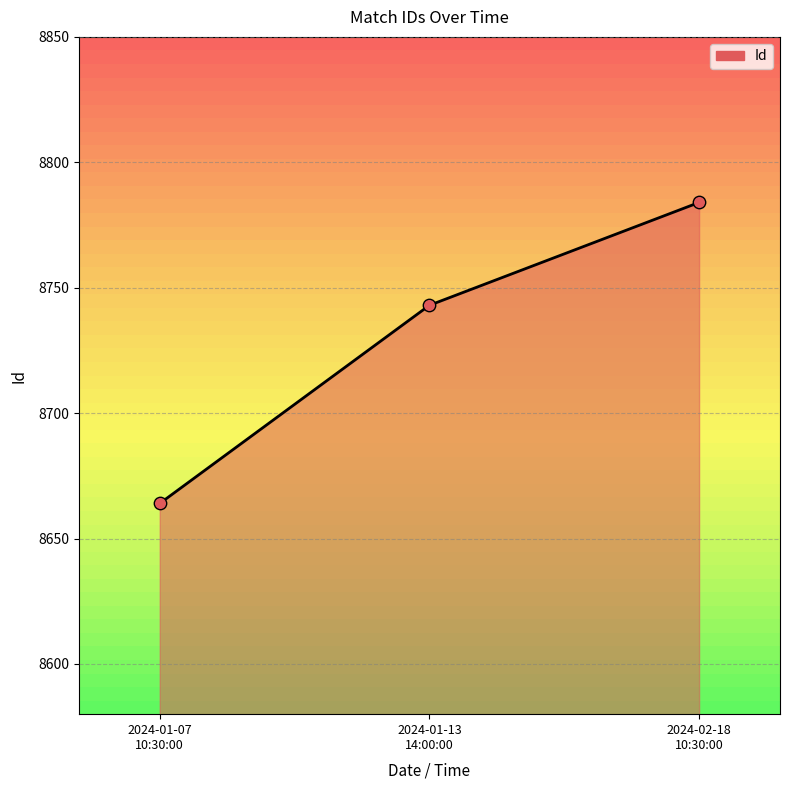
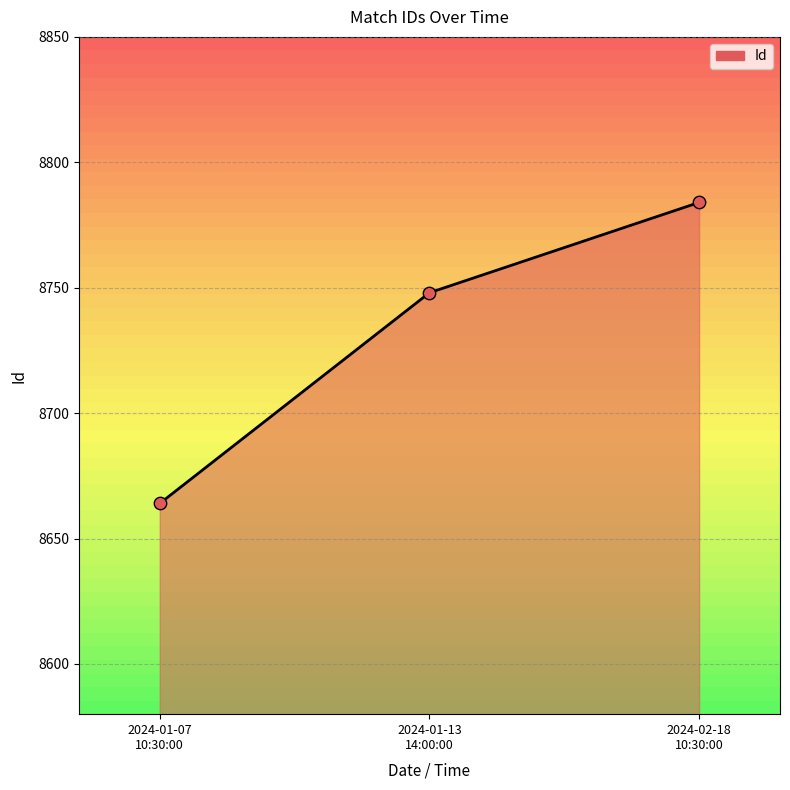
  {
    "2024-01-07 10:30:00": 8664,
-   "2024-01-13 14:00:00": 8743,
+   "2024-01-13 14:00:00": 8748,
    "2024-02-18 10:30:00": 8784
  }
